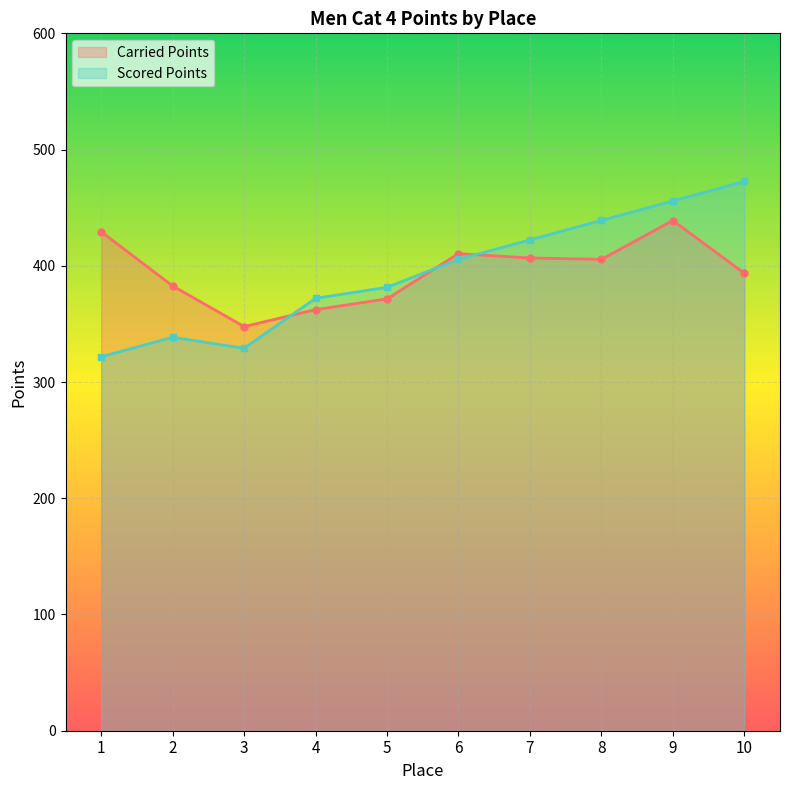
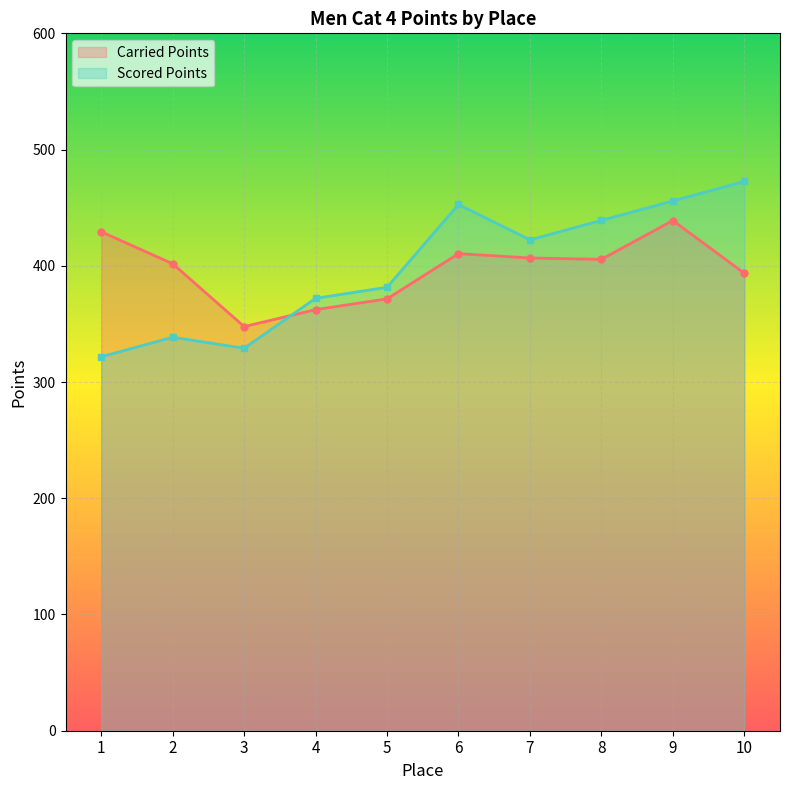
  {
    "Carried Points": {
      "1": 429,
-     "2": 383,
+     "2": 402,
      "3": 348,
      "4": 362,
      "5": 372,
      "6": 410,
      "7": 407,
      "8": 406,
      "9": 439,
      "10": 394
    },
    "Scored Points": {
      "1": 322,
      "2": 339,
      "3": 329,
      "4": 372,
      "5": 382,
-     "6": 406,
+     "6": 453,
      "7": 422,
      "8": 439,
      "9": 456,
      "10": 473
    }
  }
